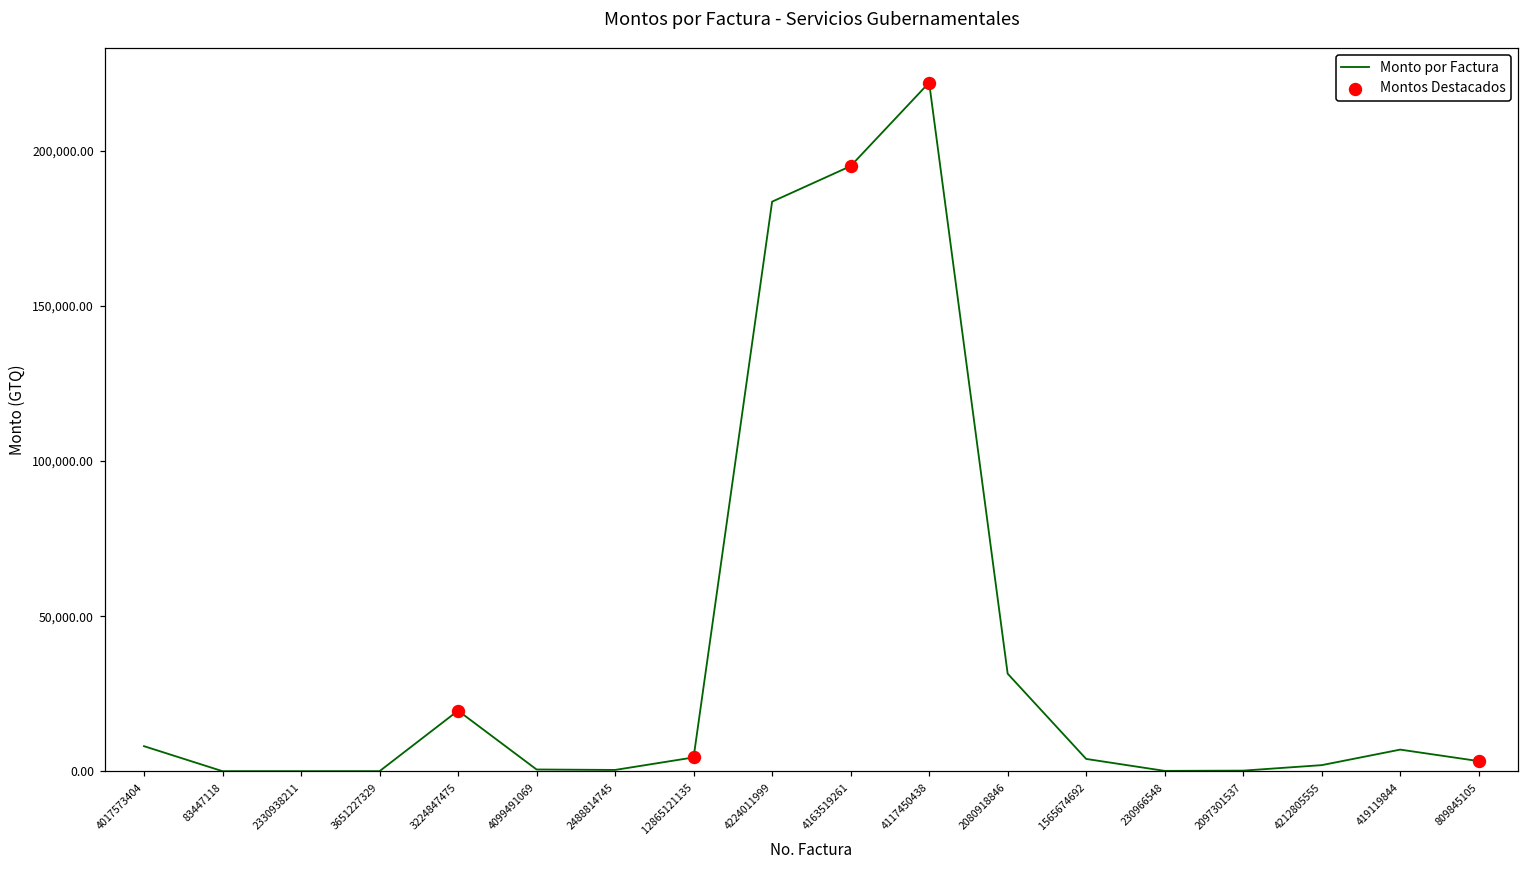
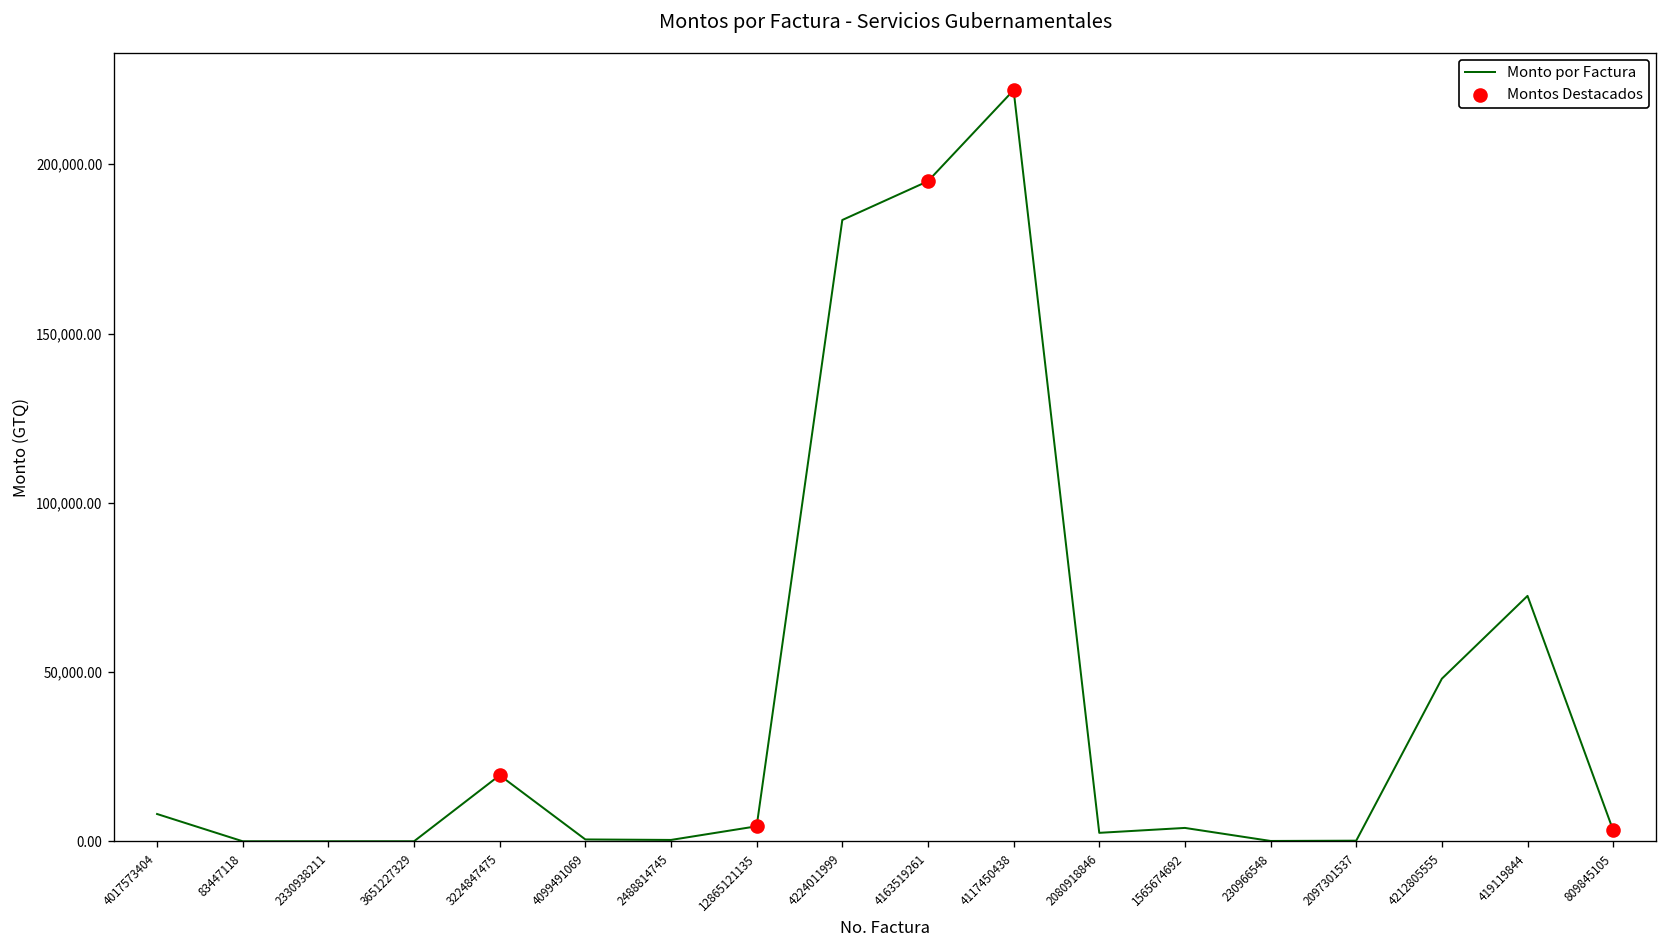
  {
    "Monto por Factura": {
      "4017573404": "8,000",
      "83447118": "0",
      "2330938211": "0",
      "3651227329": "0",
      "4099491069": "1,000",
      "2488814745": "0",
      "4224011999": "184,000",
-     "2080918846": "31,000",
+     "2080918846": "3,000",
      "1565674692": "4,000",
      "230966548": "0",
      "2097301537": "0",
-     "4212805555": "2,000",
-     "419119844": "7,000"
+     "4212805555": "48,000",
+     "419119844": "73,000"
    }
  }
